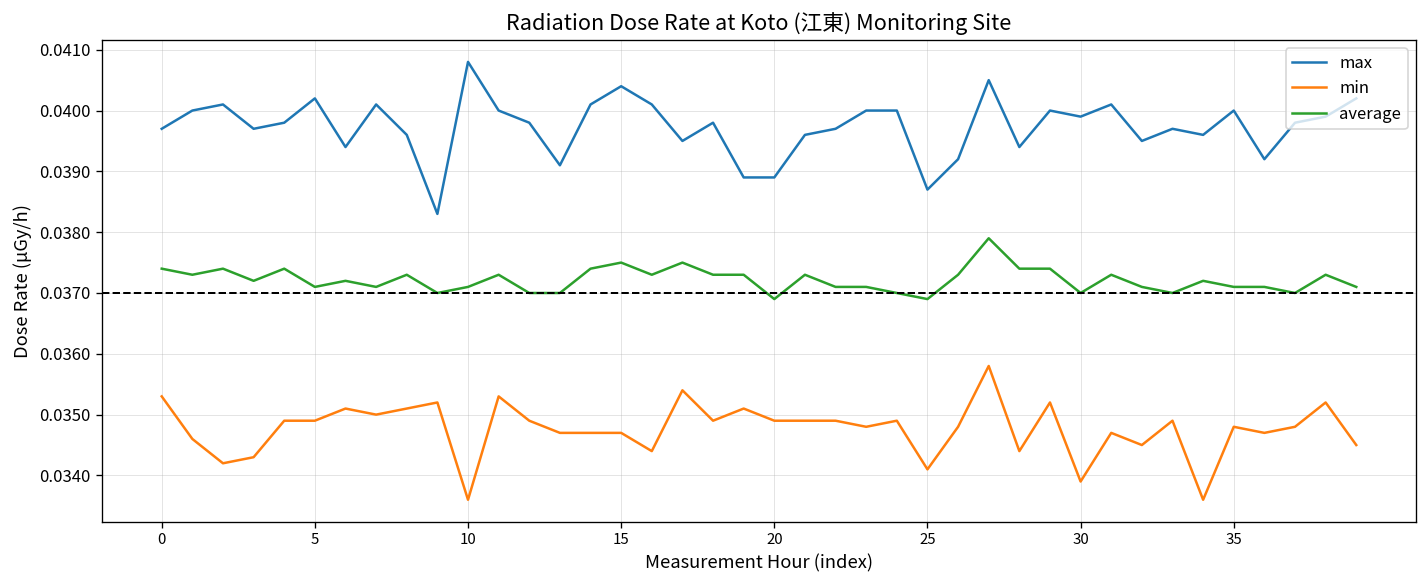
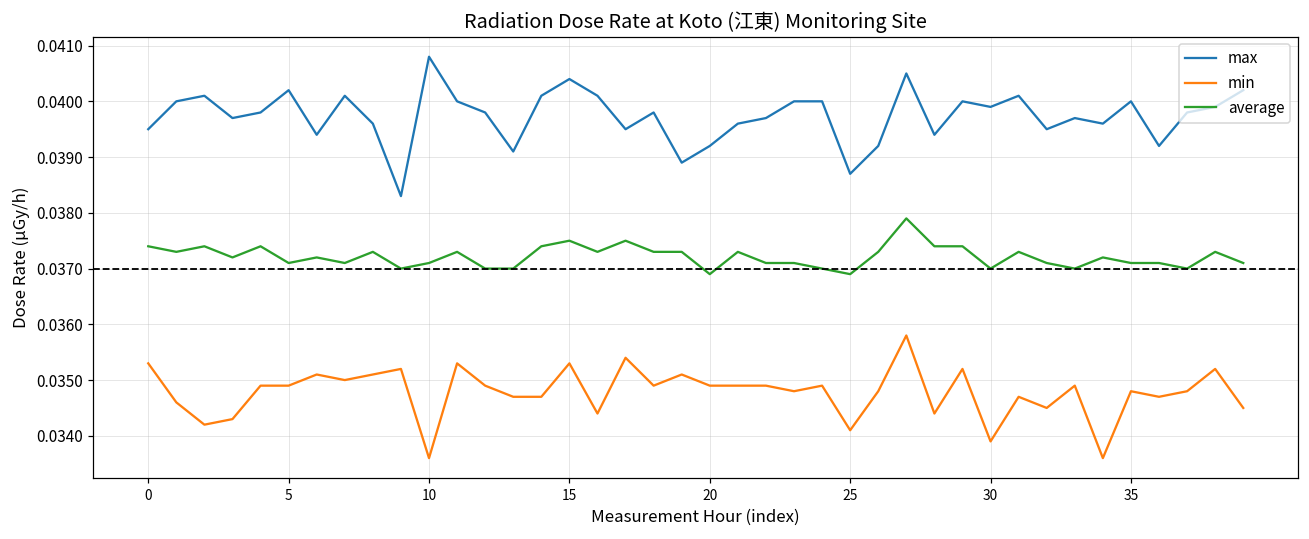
  {
    "max": {
-     "0": 0.0397,
+     "0": 0.0395,
      "5": 0.0402,
      "10": 0.0408,
      "15": 0.0404,
-     "20": 0.0389,
+     "20": 0.0392,
      "25": 0.0387,
      "30": 0.0399,
      "35": 0.0400
    },
    "min": {
      "0": 0.0353,
      "5": 0.0349,
      "10": 0.0336,
-     "15": 0.0347,
+     "15": 0.0353,
      "20": 0.0349,
      "25": 0.0341,
      "30": 0.0339,
      "35": 0.0348
    },
    "average": {
      "0": 0.0374,
      "5": 0.0371,
      "10": 0.0371,
      "15": 0.0375,
      "20": 0.0369,
      "25": 0.0369,
      "30": 0.0370,
      "35": 0.0371
    }
  }
